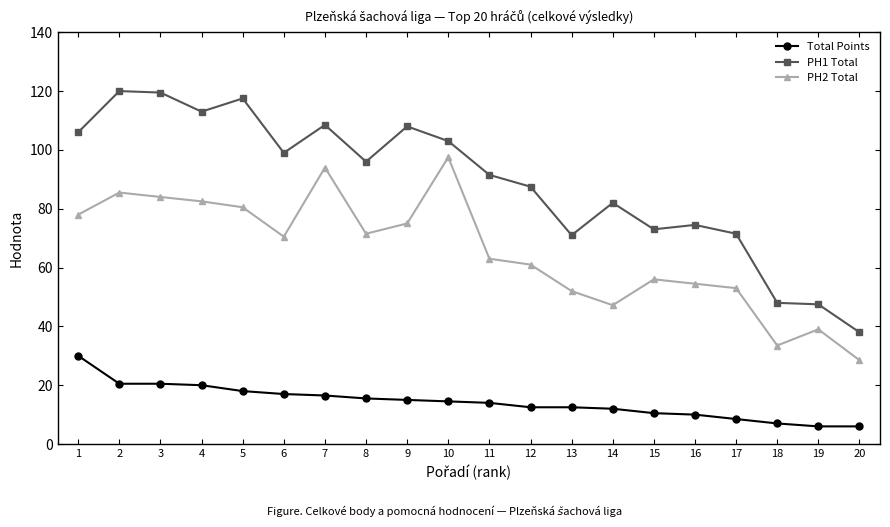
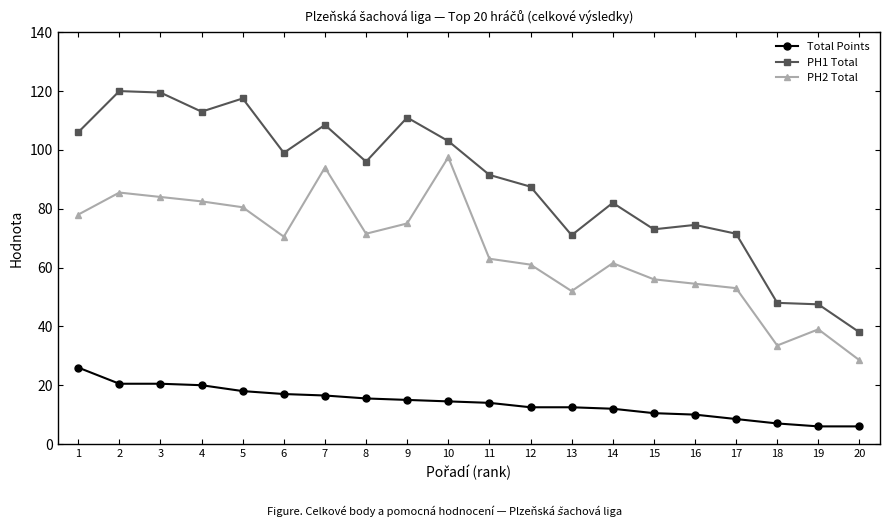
  {
    "Total Points": {
-     "1": 30,
+     "1": 26,
      "2": 21,
      "3": 21,
      "4": 20,
      "5": 18,
      "6": 17,
      "7": 17,
      "8": 16,
      "9": 15,
      "10": 15,
      "11": 14,
      "12": 13,
      "13": 13,
      "14": 12,
      "15": 11,
      "16": 10,
      "17": 9,
      "18": 7,
      "19": 6,
      "20": 6
    },
    "PH1 Total": {
      "1": 106,
      "2": 120,
      "3": 120,
      "4": 113,
      "5": 118,
      "6": 99,
      "7": 109,
      "8": 96,
-     "9": 108,
+     "9": 111,
      "10": 103,
      "11": 92,
      "12": 88,
      "13": 71,
      "14": 82,
      "15": 73,
      "16": 75,
      "17": 72,
      "18": 48,
      "19": 48,
      "20": 38
    },
    "PH2 Total": {
      "1": 78,
      "2": 86,
      "3": 84,
      "4": 83,
      "5": 81,
      "6": 71,
      "7": 94,
      "8": 72,
      "9": 75,
      "10": 98,
      "11": 63,
      "12": 61,
      "13": 52,
-     "14": 47,
+     "14": 62,
      "15": 56,
      "16": 55,
      "17": 53,
      "18": 34,
      "19": 39,
      "20": 29
    }
  }
